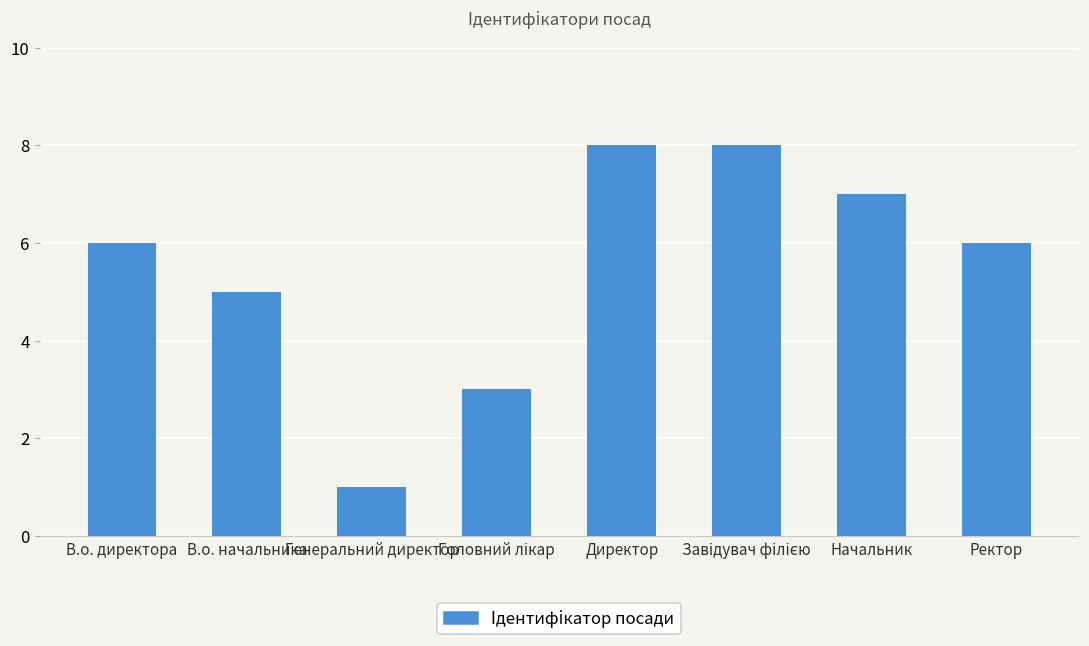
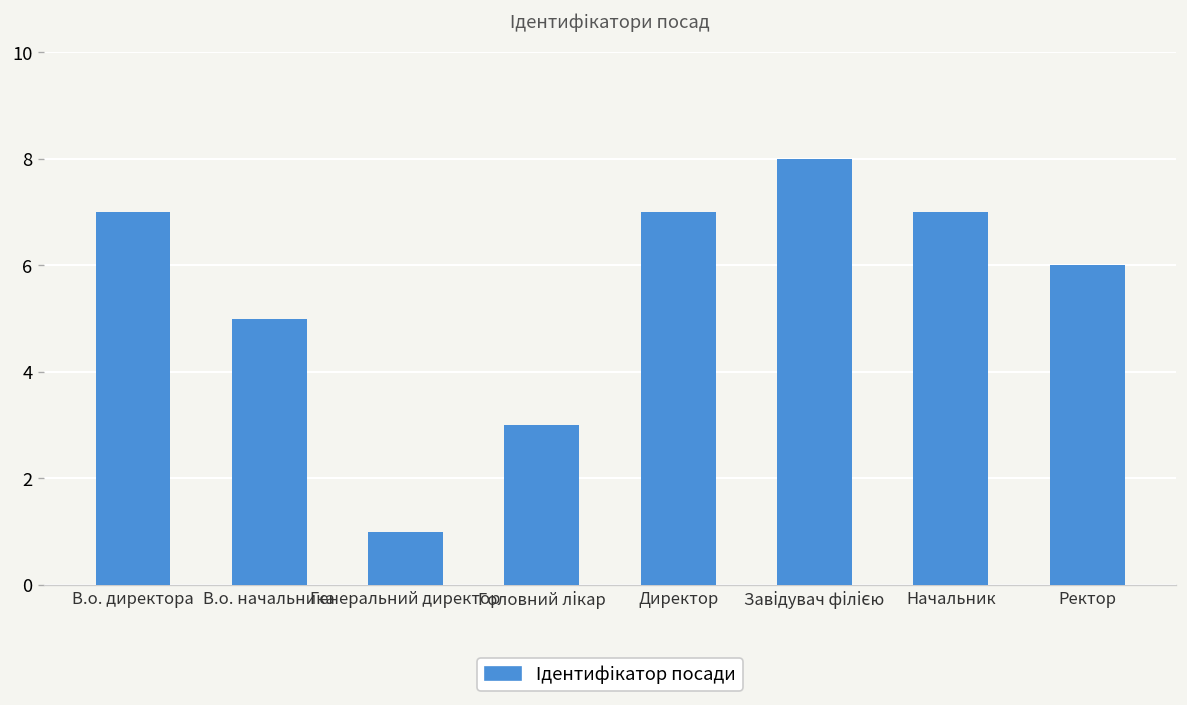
  {
-   "В.о. директора": 6,
+   "В.о. директора": 7,
    "Генеральний директор": 1,
-   "Директор": 8,
+   "Директор": 7,
    "Завідувач філією": 8,
    "Начальник": 7,
    "Ректор": 6
  }
